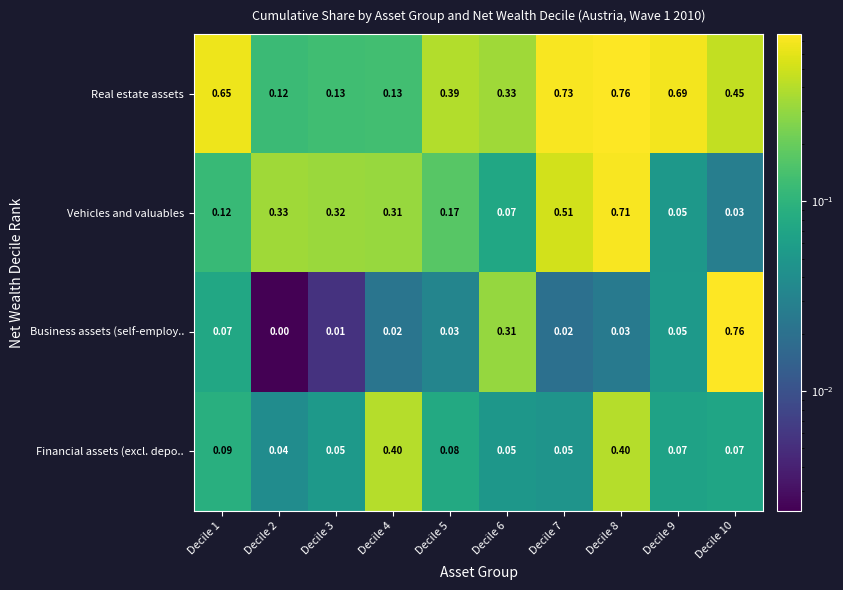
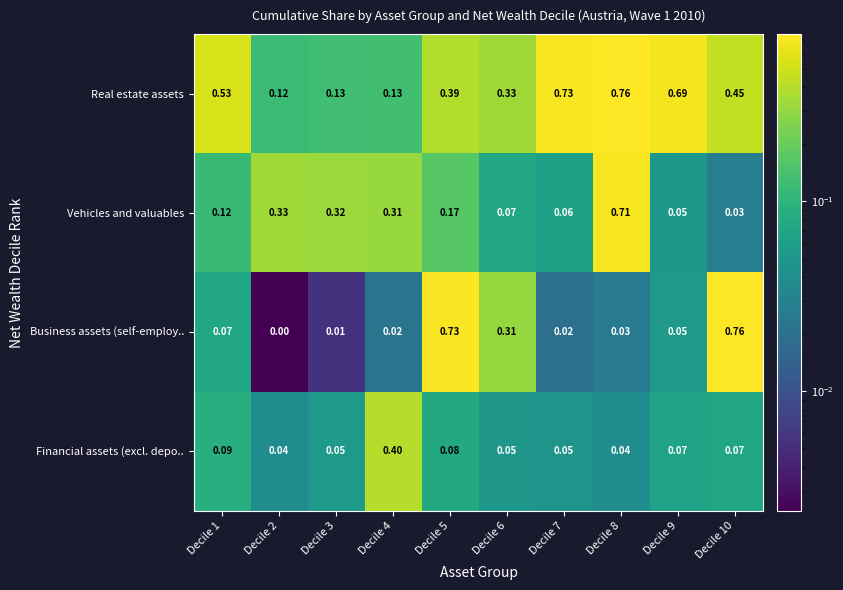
  {
    "Real estate assets": {
-     "Decile 1": 0.65,
+     "Decile 1": 0.53,
      "Decile 2": 0.12,
      "Decile 3": 0.13,
      "Decile 4": 0.13,
      "Decile 5": 0.39,
      "Decile 6": 0.33,
      "Decile 7": 0.73,
      "Decile 8": 0.76,
      "Decile 9": 0.69,
      "Decile 10": 0.45
    },
    "Vehicles and valuables": {
      "Decile 1": 0.12,
      "Decile 2": 0.33,
      "Decile 3": 0.32,
      "Decile 4": 0.31,
      "Decile 5": 0.17,
      "Decile 6": 0.07,
-     "Decile 7": 0.51,
+     "Decile 7": 0.06,
      "Decile 8": 0.71,
      "Decile 9": 0.05,
      "Decile 10": 0.03
    },
    "Business assets (self-employ..": {
      "Decile 1": 0.07,
      "Decile 2": 0.00,
      "Decile 3": 0.01,
      "Decile 4": 0.02,
-     "Decile 5": 0.03,
+     "Decile 5": 0.73,
      "Decile 6": 0.31,
      "Decile 7": 0.02,
      "Decile 8": 0.03,
      "Decile 9": 0.05,
      "Decile 10": 0.76
    },
    "Financial assets (excl. depo..": {
      "Decile 1": 0.09,
      "Decile 2": 0.04,
      "Decile 3": 0.05,
      "Decile 4": 0.40,
      "Decile 5": 0.08,
      "Decile 6": 0.05,
      "Decile 7": 0.05,
-     "Decile 8": 0.40,
+     "Decile 8": 0.04,
      "Decile 9": 0.07,
      "Decile 10": 0.07
    }
  }
